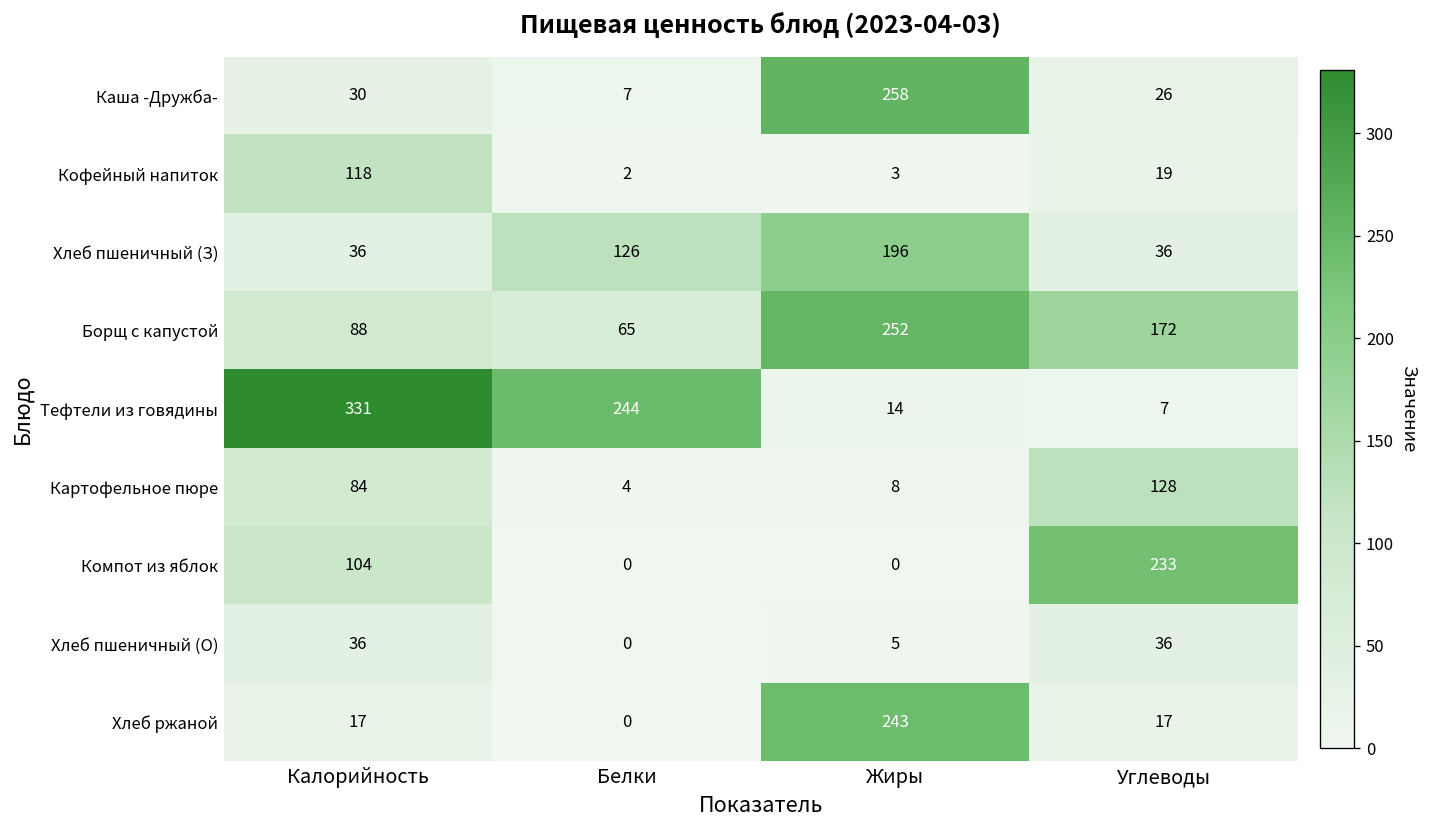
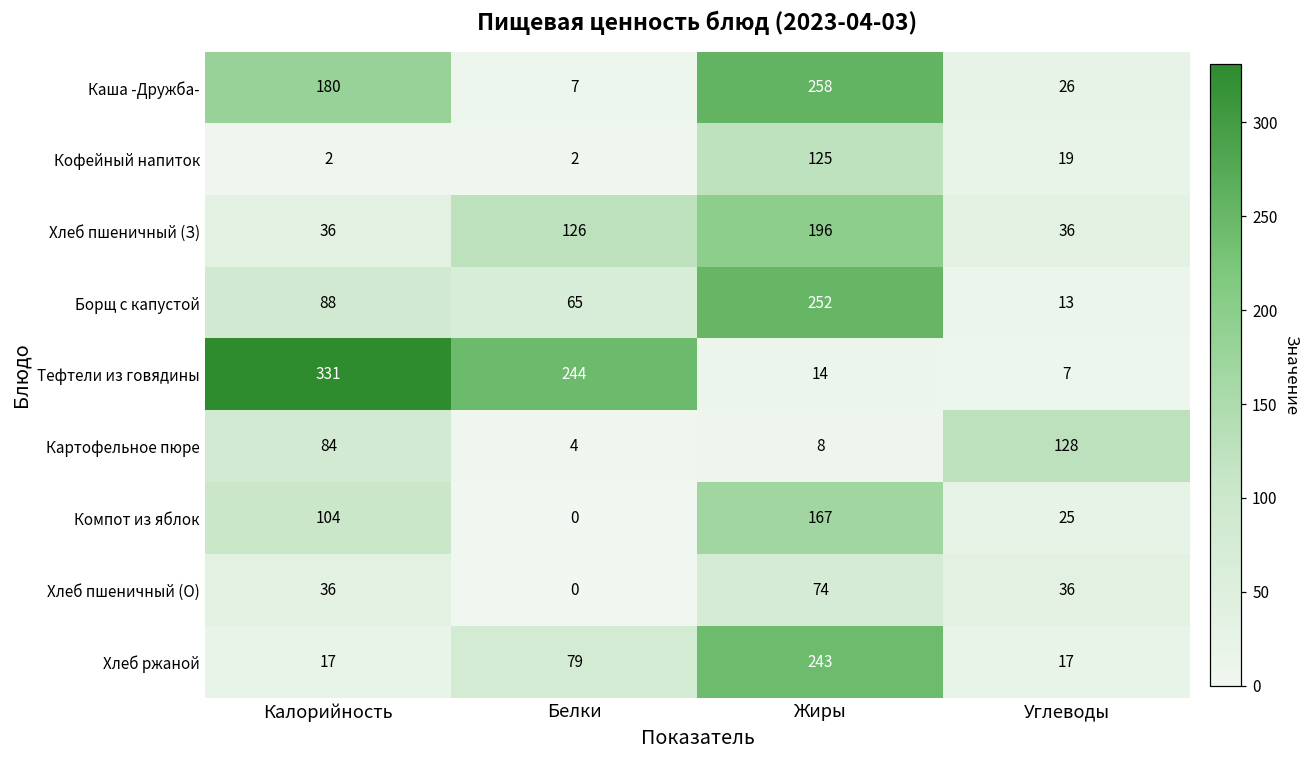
  {
    "Каша -Дружба-": {
-     "Калорийность": 30,
+     "Калорийность": 180,
      "Белки": 7,
      "Жиры": 258,
      "Углеводы": 26
    },
    "Кофейный напиток": {
-     "Калорийность": 118,
+     "Калорийность": 2,
      "Белки": 2,
-     "Жиры": 3,
+     "Жиры": 125,
      "Углеводы": 19
    },
    "Хлеб пшеничный (З)": {
      "Калорийность": 36,
      "Белки": 126,
      "Жиры": 196,
      "Углеводы": 36
    },
    "Борщ с капустой": {
      "Калорийность": 88,
      "Белки": 65,
      "Жиры": 252,
-     "Углеводы": 172
+     "Углеводы": 13
    },
    "Тефтели из говядины": {
      "Калорийность": 331,
      "Белки": 244,
      "Жиры": 14,
      "Углеводы": 7
    },
    "Картофельное пюре": {
      "Калорийность": 84,
      "Белки": 4,
      "Жиры": 8,
      "Углеводы": 128
    },
    "Компот из яблок": {
      "Калорийность": 104,
      "Белки": 0,
-     "Жиры": 0,
-     "Углеводы": 233
+     "Жиры": 167,
+     "Углеводы": 25
    },
    "Хлеб пшеничный (О)": {
      "Калорийность": 36,
      "Белки": 0,
-     "Жиры": 5,
+     "Жиры": 74,
      "Углеводы": 36
    },
    "Хлеб ржаной": {
      "Калорийность": 17,
-     "Белки": 0,
+     "Белки": 79,
      "Жиры": 243,
      "Углеводы": 17
    }
  }
